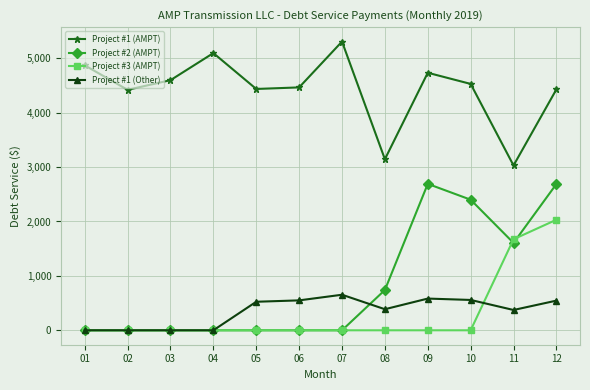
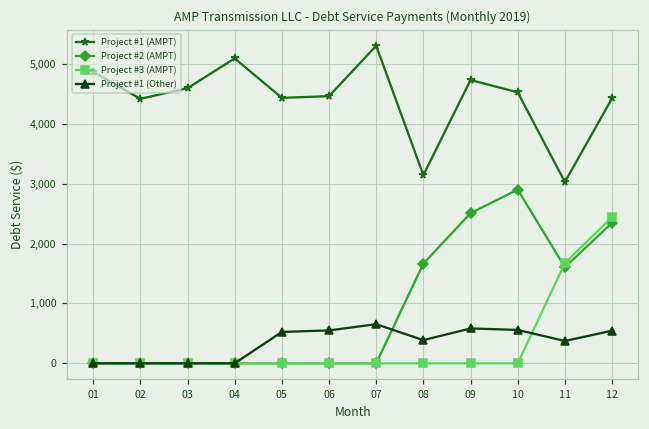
  {
    "Project #2 (AMPT)": {
-     "08": "700",
-     "09": "2,700",
-     "10": "2,400",
+     "08": "1,700",
+     "09": "2,500",
+     "10": "2,900",
      "11": "1,600",
-     "12": "2,700"
+     "12": "2,300"
    },
    "Project #3 (AMPT)": {
      "08": "0",
      "09": "0",
      "10": "0",
      "11": "1,700",
-     "12": "2,000"
+     "12": "2,400"
    }
  }
